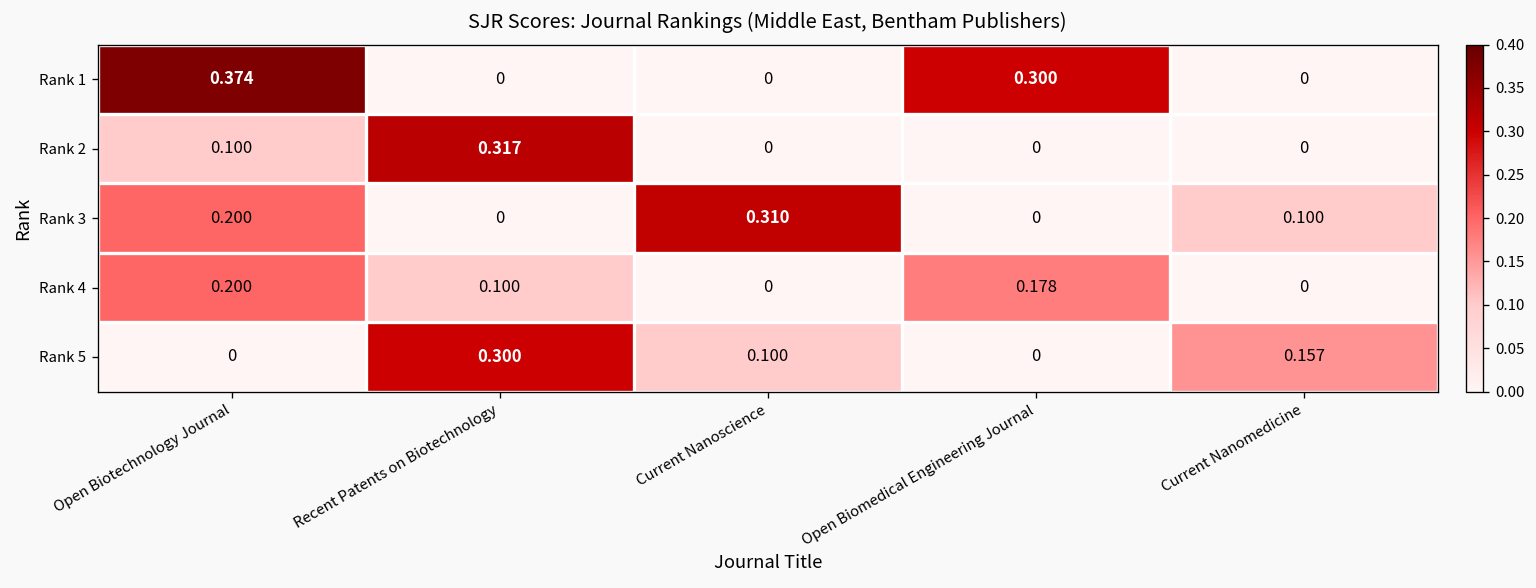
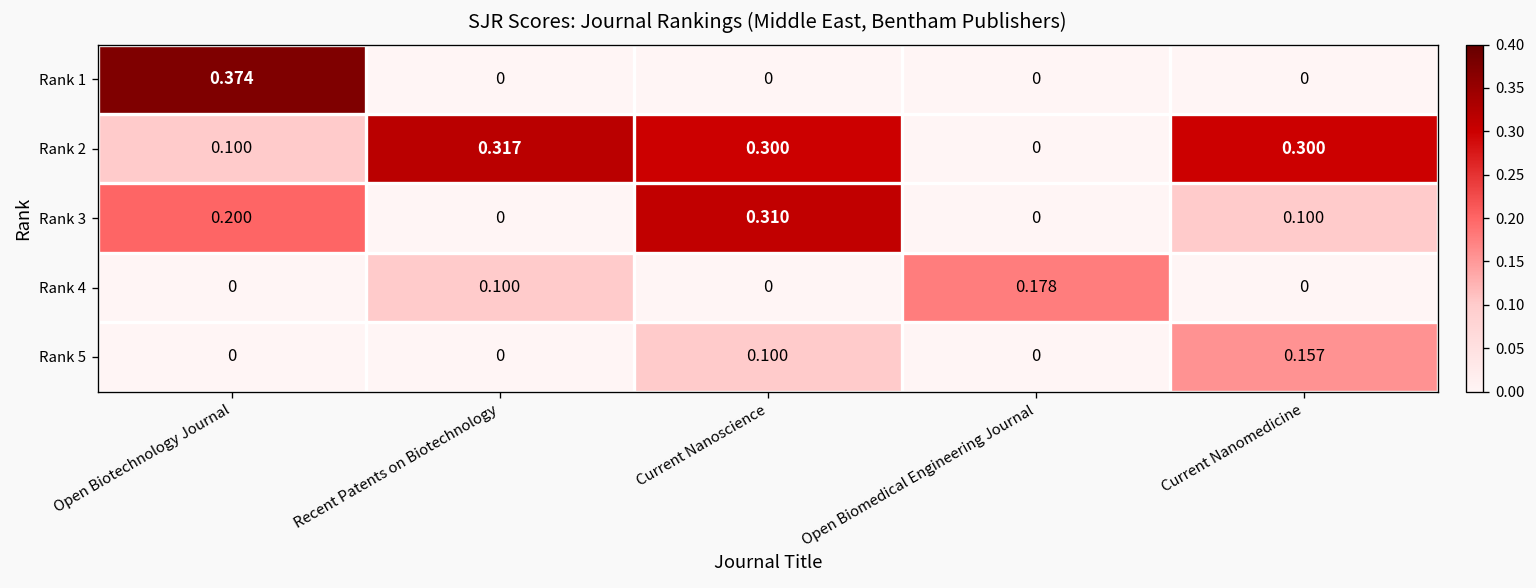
  {
    "Rank 1": {
      "Open Biotechnology Journal": 0.374,
      "Recent Patents on Biotechnology": 0,
      "Current Nanoscience": 0,
-     "Open Biomedical Engineering Journal": 0.300,
+     "Open Biomedical Engineering Journal": 0,
      "Current Nanomedicine": 0
    },
    "Rank 2": {
      "Open Biotechnology Journal": 0.100,
      "Recent Patents on Biotechnology": 0.317,
-     "Current Nanoscience": 0,
+     "Current Nanoscience": 0.300,
      "Open Biomedical Engineering Journal": 0,
-     "Current Nanomedicine": 0
+     "Current Nanomedicine": 0.300
    },
    "Rank 3": {
      "Open Biotechnology Journal": 0.200,
      "Recent Patents on Biotechnology": 0,
      "Current Nanoscience": 0.310,
      "Open Biomedical Engineering Journal": 0,
      "Current Nanomedicine": 0.100
    },
    "Rank 4": {
-     "Open Biotechnology Journal": 0.200,
+     "Open Biotechnology Journal": 0,
      "Recent Patents on Biotechnology": 0.100,
      "Current Nanoscience": 0,
      "Open Biomedical Engineering Journal": 0.178,
      "Current Nanomedicine": 0
    },
    "Rank 5": {
      "Open Biotechnology Journal": 0,
-     "Recent Patents on Biotechnology": 0.300,
+     "Recent Patents on Biotechnology": 0,
      "Current Nanoscience": 0.100,
      "Open Biomedical Engineering Journal": 0,
      "Current Nanomedicine": 0.157
    }
  }
